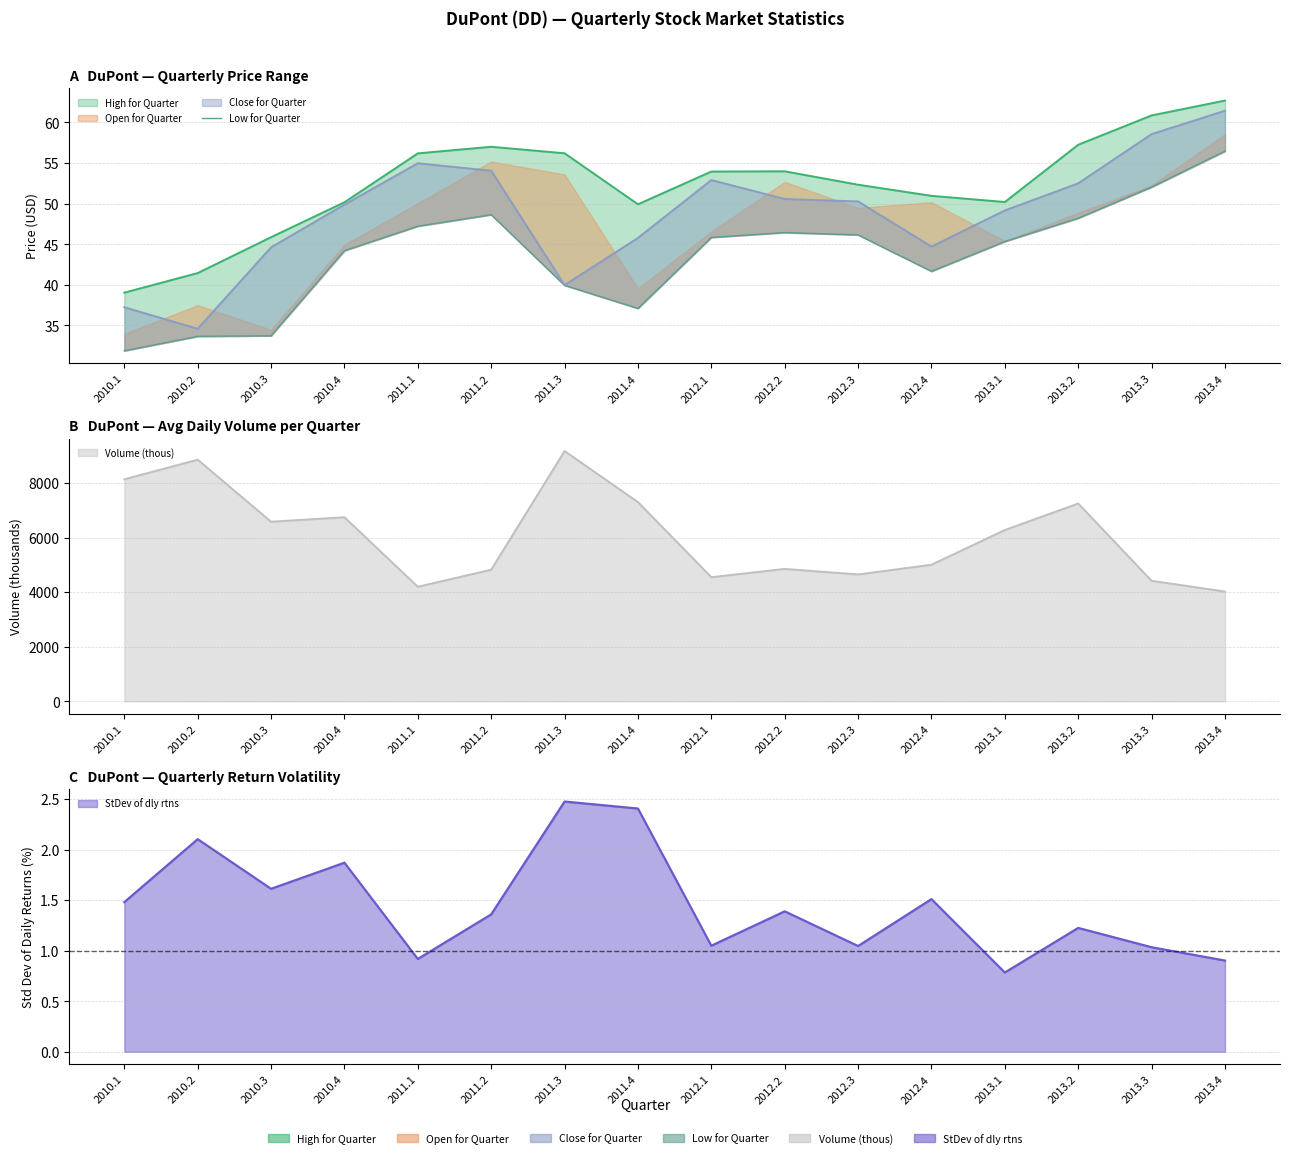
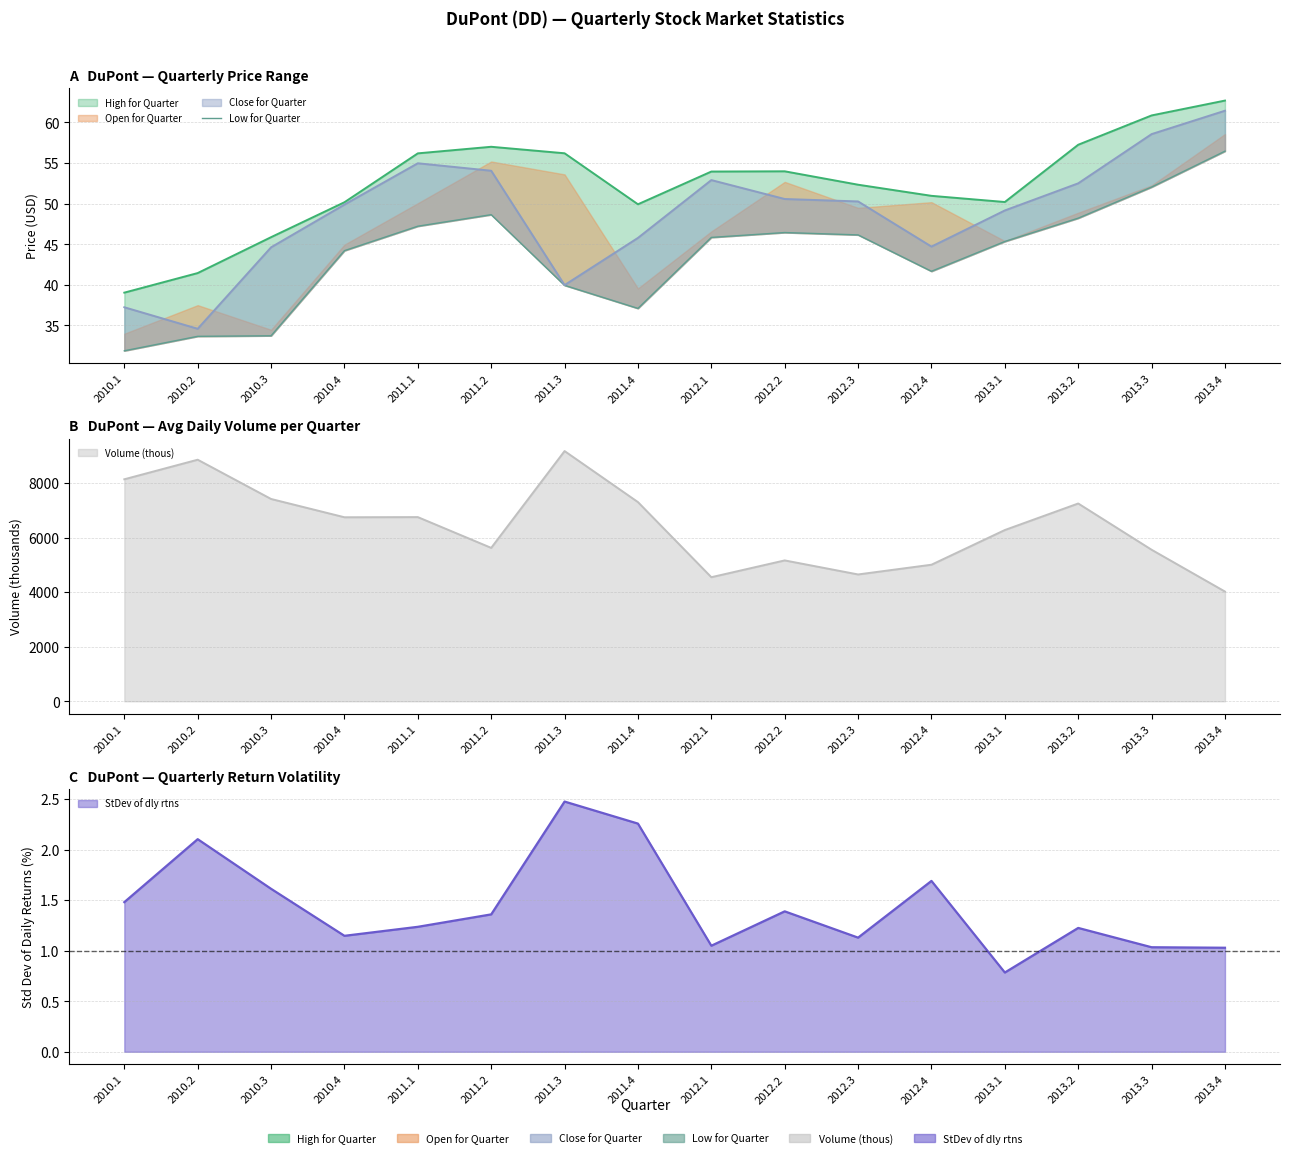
  {
    "B DuPont — Avg Daily Volume per Quarter": {
      "2010.1": 8100,
      "2010.2": 8900,
-     "2010.3": 6600,
+     "2010.3": 7400,
      "2010.4": 6700,
-     "2011.1": 4200,
-     "2011.2": 4800,
+     "2011.1": 6800,
+     "2011.2": 5600,
      "2011.3": 9200,
      "2011.4": 7300,
      "2012.1": 4500,
-     "2012.2": 4900,
+     "2012.2": 5200,
      "2012.3": 4700,
      "2012.4": 5000,
      "2013.1": 6300,
      "2013.2": 7300,
-     "2013.3": 4400,
+     "2013.3": 5600,
      "2013.4": 4000
    },
    "C DuPont — Quarterly Return Volatility": {
      "2010.1": 1.48,
      "2010.2": 2.10,
      "2010.3": 1.61,
-     "2010.4": 1.87,
-     "2011.1": 0.92,
+     "2010.4": 1.15,
+     "2011.1": 1.24,
      "2011.2": 1.36,
      "2011.3": 2.48,
-     "2011.4": 2.41,
+     "2011.4": 2.26,
      "2012.1": 1.05,
      "2012.2": 1.39,
-     "2012.3": 1.05,
-     "2012.4": 1.51,
+     "2012.3": 1.13,
+     "2012.4": 1.69,
      "2013.1": 0.78,
      "2013.2": 1.23,
      "2013.3": 1.03,
-     "2013.4": 0.90
+     "2013.4": 1.03
    }
  }
